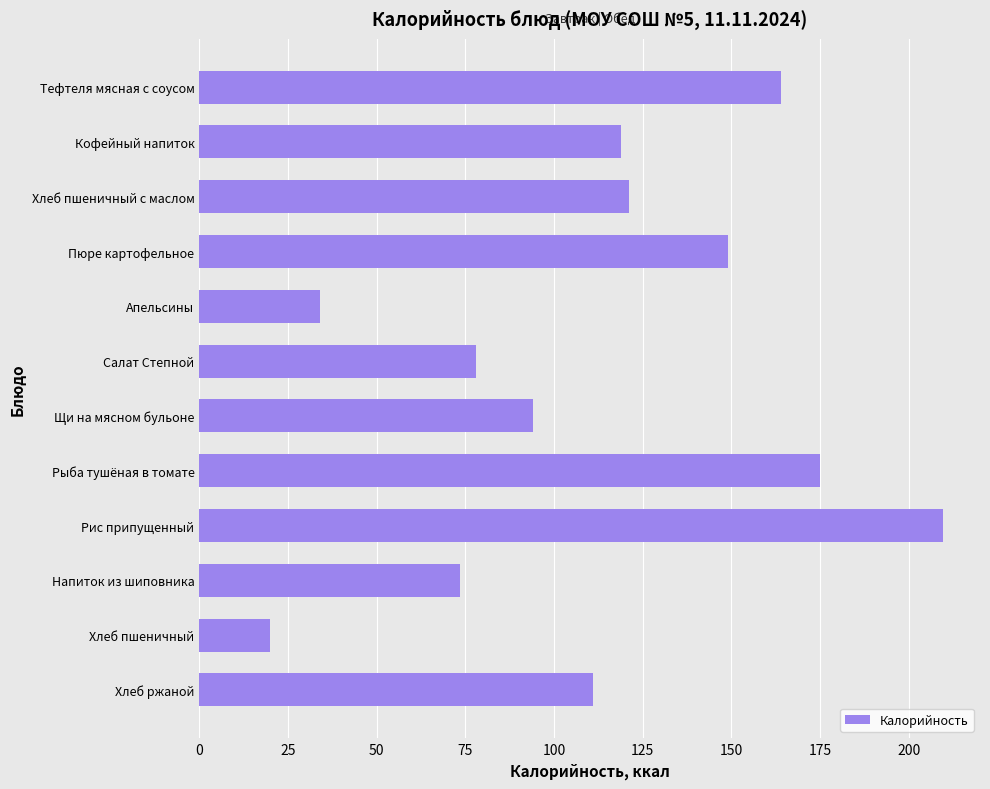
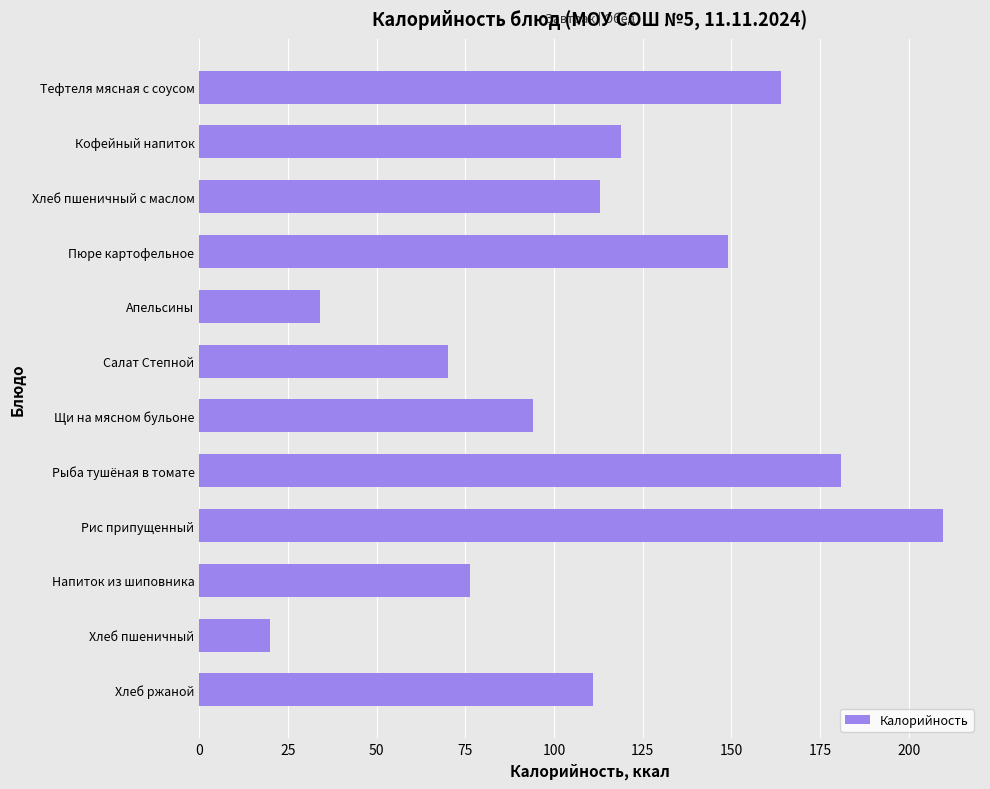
  {
    "Тефтеля мясная с соусом": 164,
    "Кофейный напиток": 119,
-   "Хлеб пшеничный с маслом": 121,
+   "Хлеб пшеничный с маслом": 113,
    "Пюре картофельное": 149,
    "Апельсины": 34,
-   "Салат Степной": 78,
+   "Салат Степной": 70,
    "Щи на мясном бульоне": 94,
-   "Рыба тушёная в томате": 175,
+   "Рыба тушёная в томате": 181,
    "Рис припущенный": 210,
-   "Напиток из шиповника": 74,
+   "Напиток из шиповника": 76,
    "Хлеб пшеничный": 20,
    "Хлеб ржаной": 111
  }
